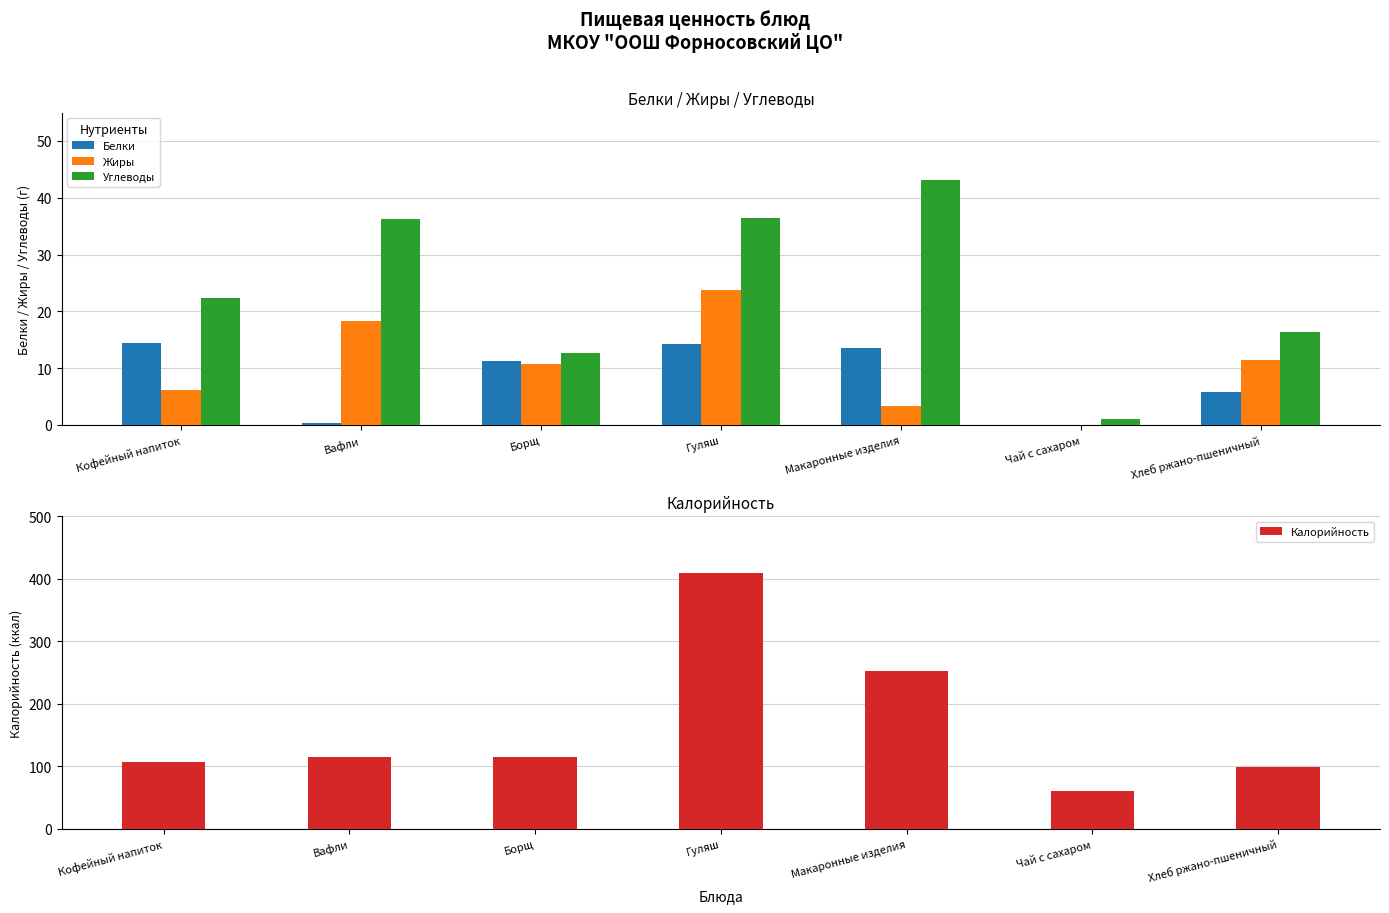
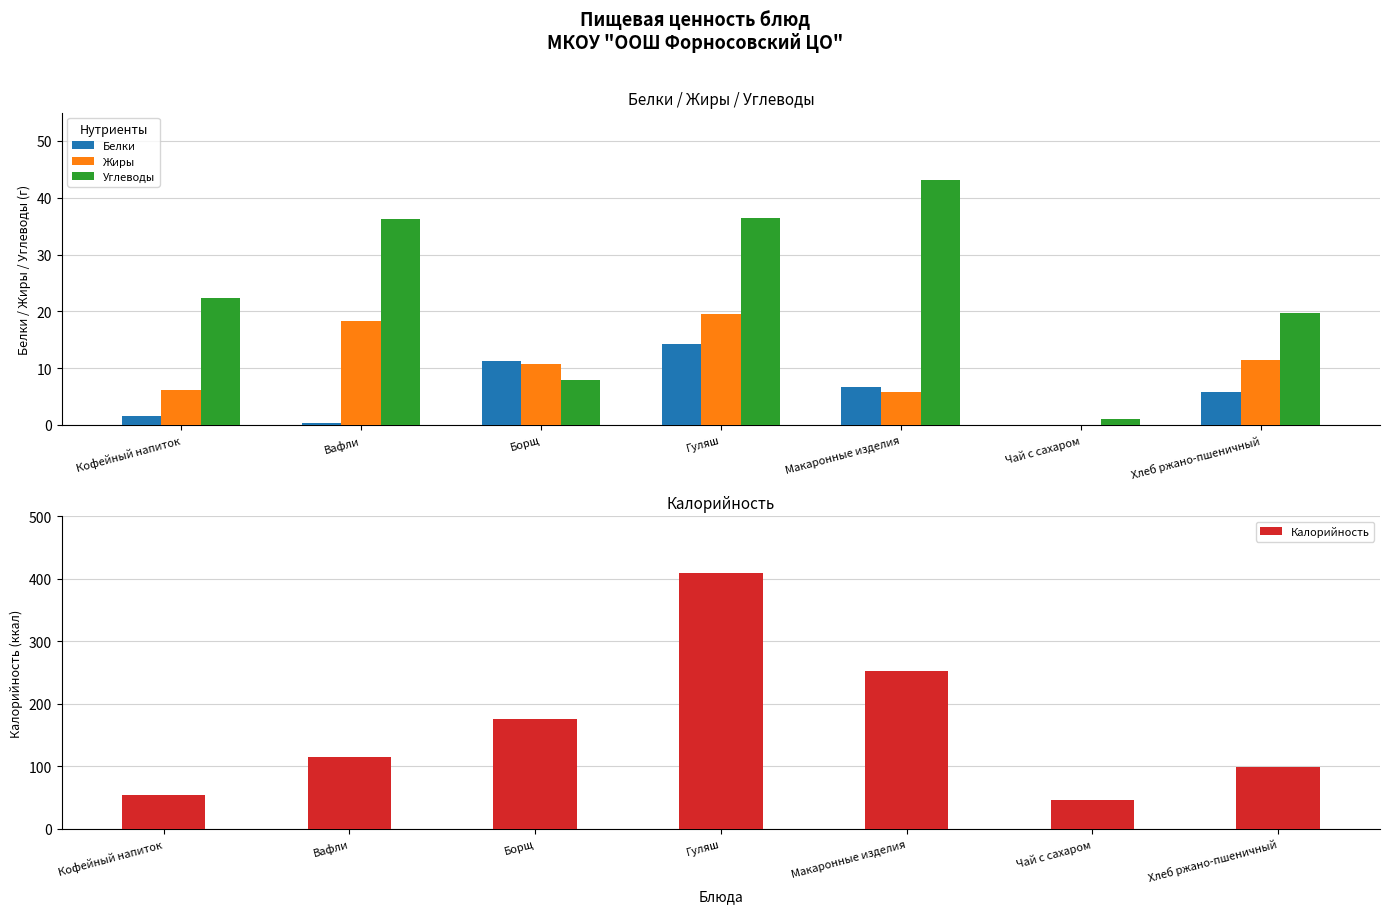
  {
    "Белки / Жиры / Углеводы": {
      "Белки": {
-       "Кофейный напиток": 15,
+       "Кофейный напиток": 2,
        "Борщ": 11,
        "Гуляш": 14,
-       "Макаронные изделия": 14,
+       "Макаронные изделия": 7,
        "Чай с сахаром": 0,
        "Хлеб ржано-пшеничный": 6
      },
      "Жиры": {
        "Кофейный напиток": 6,
        "Вафли": 18,
        "Борщ": 11,
-       "Гуляш": 24,
-       "Макаронные изделия": 3,
+       "Гуляш": 20,
+       "Макаронные изделия": 6,
        "Чай с сахаром": 0,
        "Хлеб ржано-пшеничный": 11
      },
      "Углеводы": {
        "Кофейный напиток": 22,
        "Вафли": 36,
-       "Борщ": 13,
+       "Борщ": 8,
        "Гуляш": 37,
        "Макаронные изделия": 43,
        "Чай с сахаром": 1,
-       "Хлеб ржано-пшеничный": 16
+       "Хлеб ржано-пшеничный": 20
      }
    },
    "Калорийность": {
-     "Кофейный напиток": 110,
+     "Кофейный напиток": 50,
      "Вафли": 110,
-     "Борщ": 120,
+     "Борщ": 180,
      "Гуляш": 410,
      "Макаронные изделия": 250,
-     "Чай с сахаром": 60,
+     "Чай с сахаром": 50,
      "Хлеб ржано-пшеничный": 100
    }
  }
